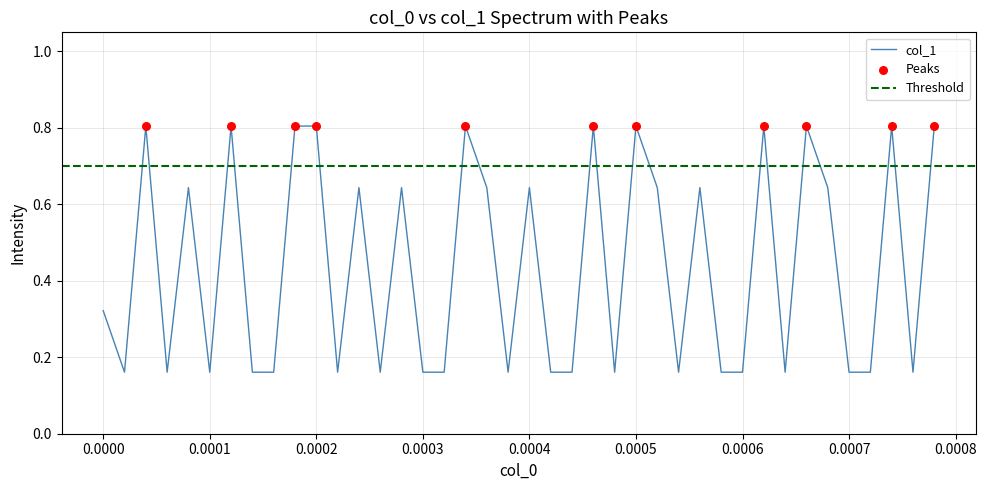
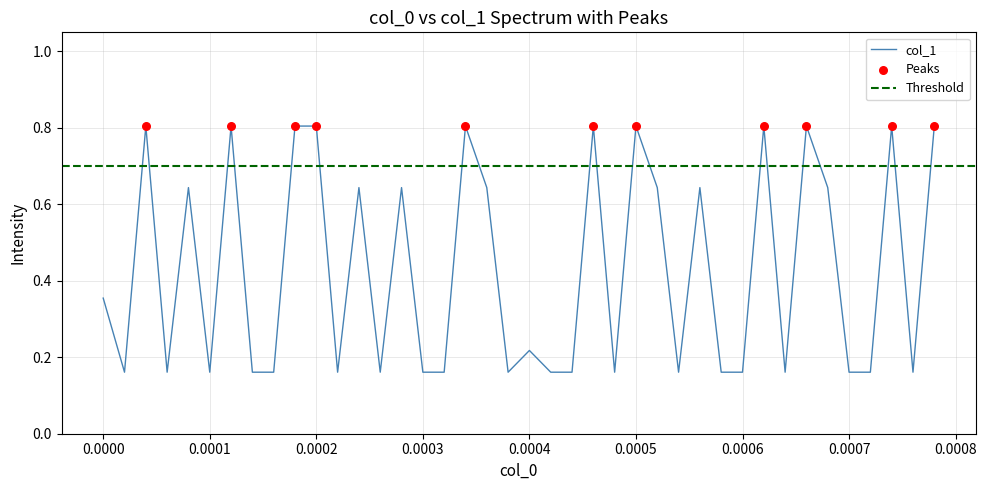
  {
    "col_1": {
-     "0.0000": 0.32,
+     "0.0000": 0.35,
      "0.0001": 0.16,
      "0.0003": 0.16,
-     "0.0004": 0.64,
+     "0.0004": 0.22,
      "0.0006": 0.16,
      "0.0007": 0.16
    }
  }
